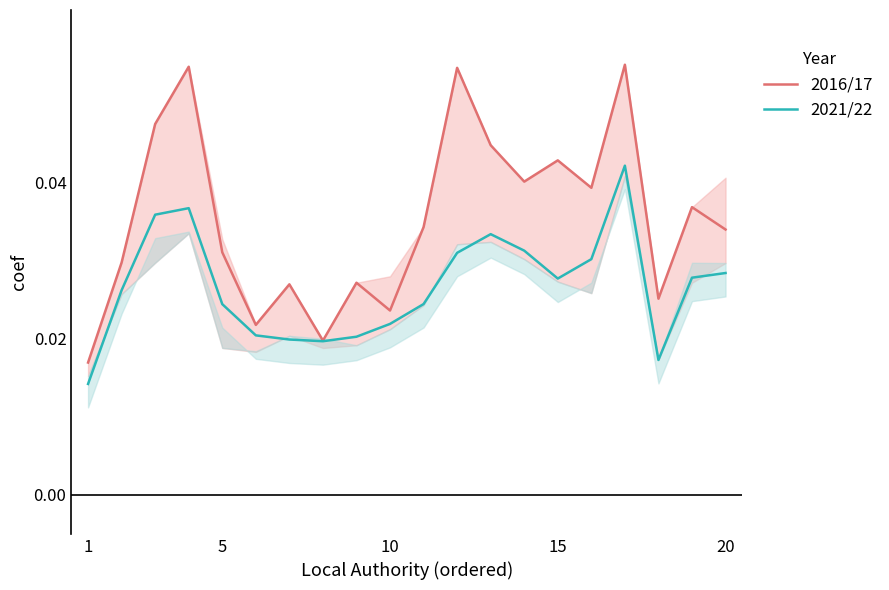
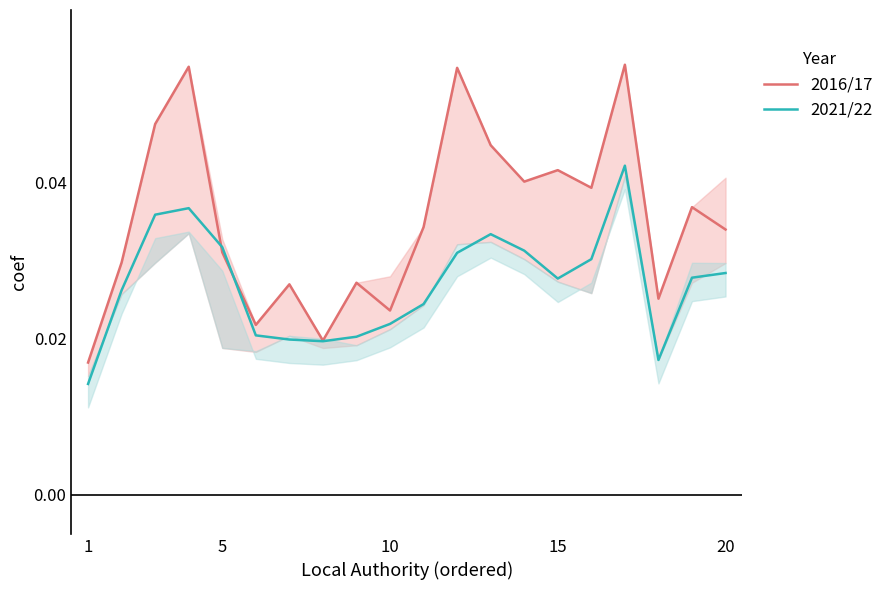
  {
    "2016/17": {
      "5": 0.031,
      "10": 0.024,
-     "15": 0.043,
+     "15": 0.042,
      "20": 0.034
    },
    "2021/22": {
      "1": 0.014,
-     "5": 0.024,
+     "5": 0.032,
      "10": 0.022,
      "15": 0.028,
      "20": 0.028
    }
  }
